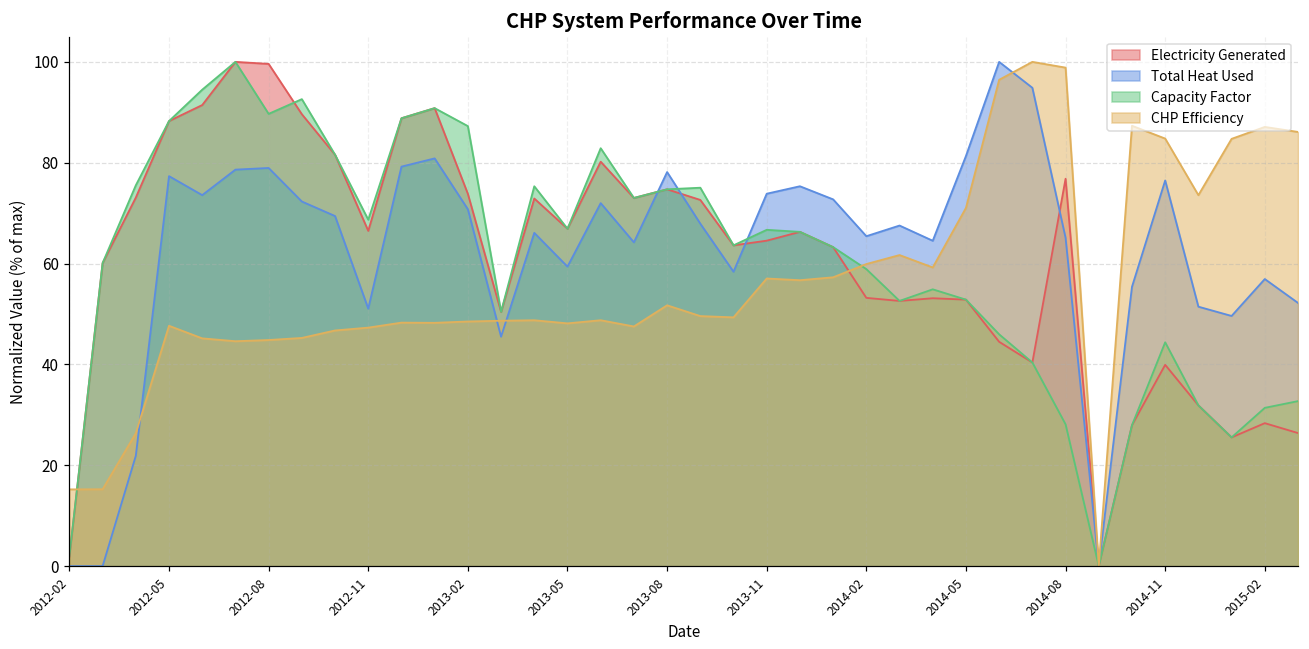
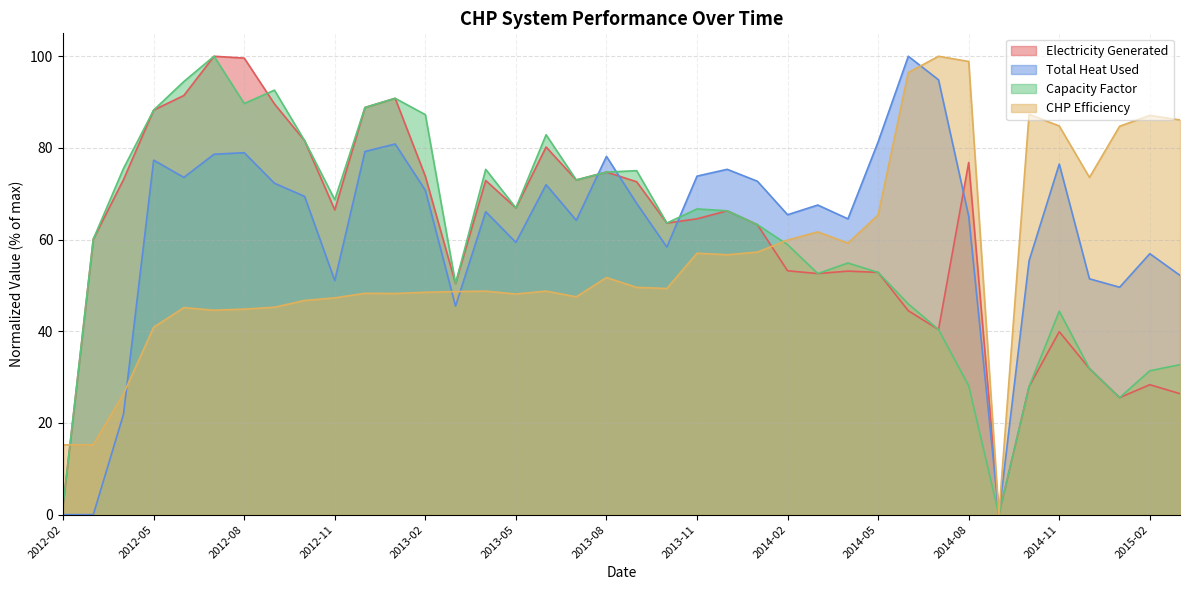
  {
    "Electricity Generated": {
      "2012-08": 100,
      "2012-11": 66,
      "2013-02": 74,
      "2013-11": 65,
      "2014-02": 53,
      "2014-08": 77,
      "2014-11": 40,
      "2015-02": 28
    },
    "Total Heat Used": {
      "2012-02": 0,
      "2012-05": 77,
      "2012-08": 79,
      "2012-11": 51,
      "2013-02": 71,
      "2013-05": 59,
      "2013-08": 78,
      "2013-11": 74,
      "2014-02": 65,
      "2014-05": 81,
      "2014-08": 65,
      "2014-11": 76,
      "2015-02": 57
    },
    "Capacity Factor": {
      "2012-08": 90,
      "2012-11": 69,
      "2013-02": 87,
      "2013-11": 67,
      "2014-02": 59,
      "2014-08": 28,
      "2014-11": 44,
      "2015-02": 31
    },
    "CHP Efficiency": {
      "2012-02": 15,
-     "2012-05": 48,
+     "2012-05": 41,
      "2012-08": 45,
      "2012-11": 47,
      "2013-02": 49,
      "2013-05": 48,
      "2013-08": 52,
      "2013-11": 57,
      "2014-02": 60,
-     "2014-05": 71,
+     "2014-05": 65,
      "2014-08": 99,
      "2014-11": 85
    }
  }
